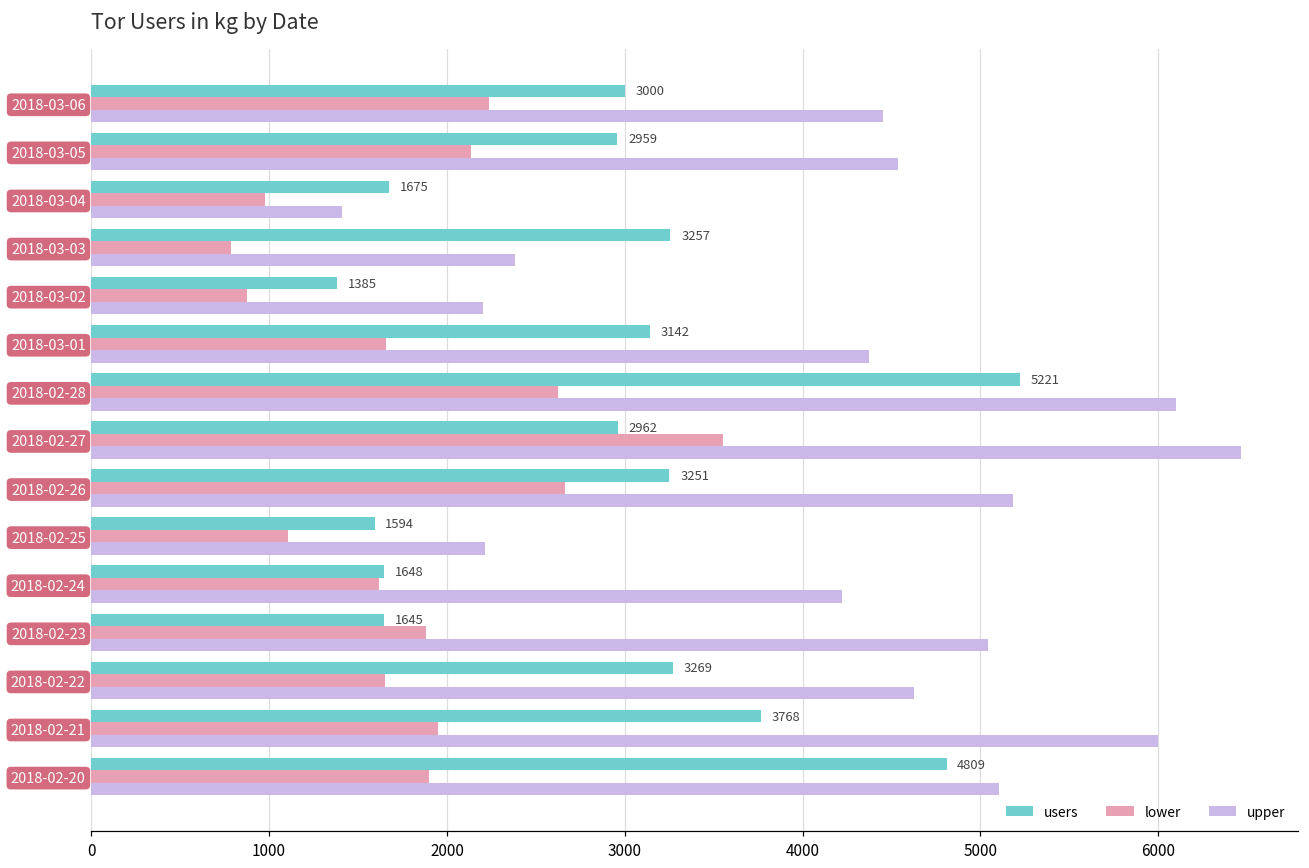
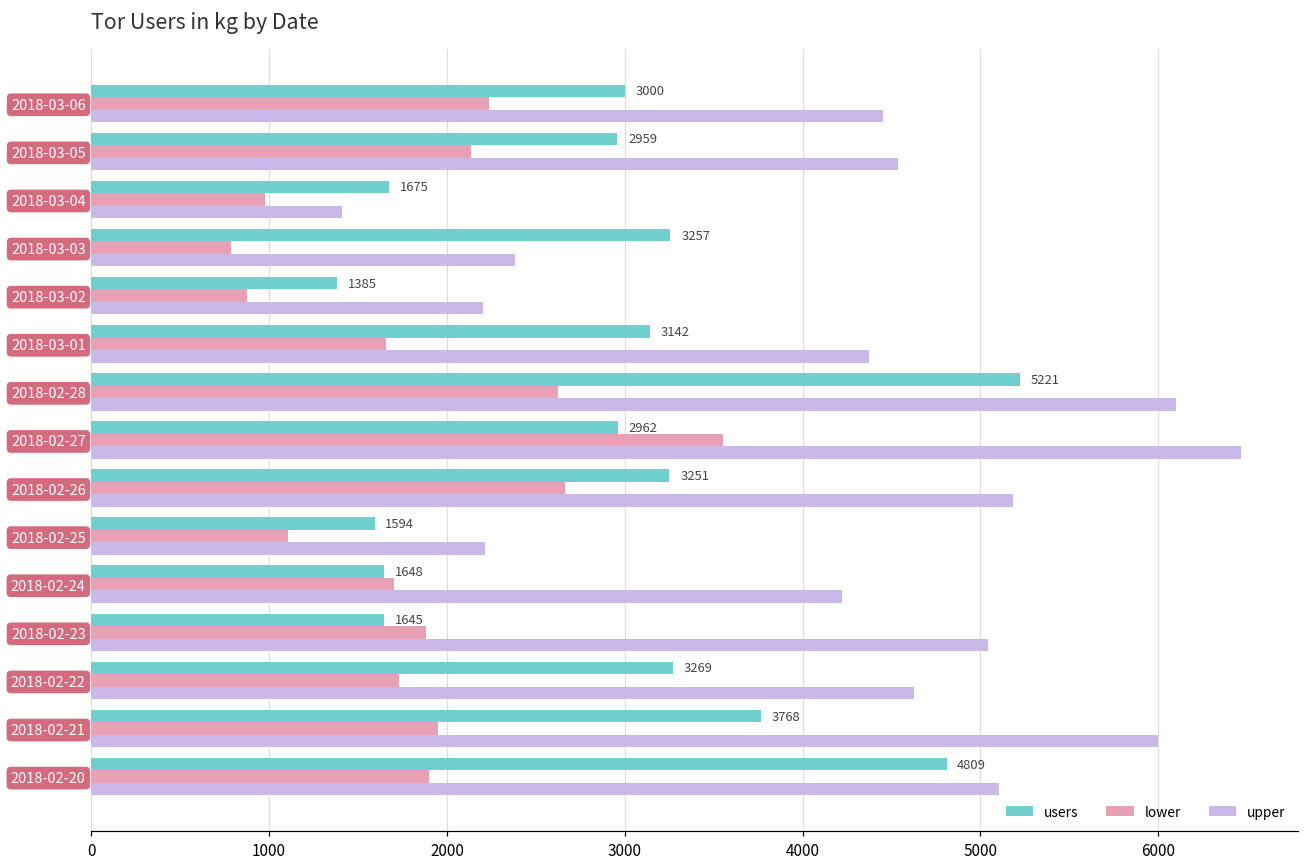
  {
    "users": {
      "2018-03-06": 3000,
      "2018-03-05": 2959,
      "2018-03-04": 1675,
      "2018-03-03": 3257,
      "2018-03-02": 1385,
      "2018-03-01": 3142,
      "2018-02-28": 5221,
      "2018-02-27": 2962,
      "2018-02-26": 3251,
      "2018-02-25": 1594,
      "2018-02-24": 1648,
      "2018-02-23": 1645,
      "2018-02-22": 3269,
      "2018-02-21": 3768,
      "2018-02-20": 4809
    },
    "lower": {
      "2018-03-06": 2240,
      "2018-03-05": 2130,
      "2018-03-04": 980,
      "2018-03-03": 790,
      "2018-03-02": 880,
      "2018-03-01": 1660,
      "2018-02-28": 2620,
      "2018-02-27": 3550,
      "2018-02-26": 2660,
      "2018-02-25": 1110,
-     "2018-02-24": 1620,
-     "2018-02-22": 1650,
+     "2018-02-24": 1700,
+     "2018-02-22": 1730,
      "2018-02-21": 1950,
      "2018-02-20": 1900
    },
    "upper": {
      "2018-03-06": 4450,
      "2018-03-05": 4540,
      "2018-03-04": 1410,
      "2018-03-03": 2390,
      "2018-03-02": 2200,
      "2018-03-01": 4370,
      "2018-02-28": 6100,
      "2018-02-27": 6460,
      "2018-02-26": 5180,
      "2018-02-25": 2210,
      "2018-02-24": 4220,
      "2018-02-23": 5040,
      "2018-02-22": 4630,
      "2018-02-21": 6000,
      "2018-02-20": 5110
    }
  }
